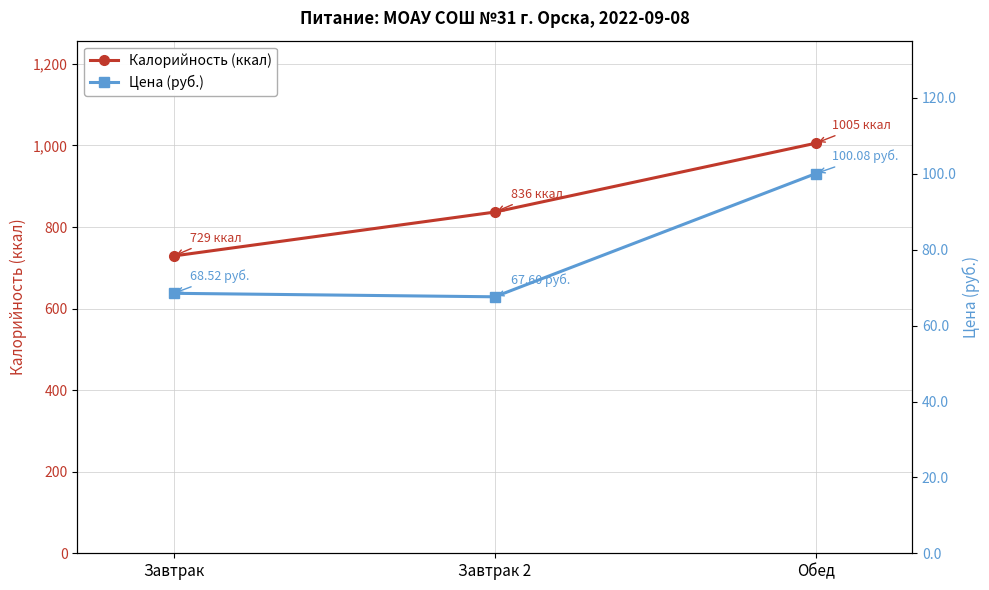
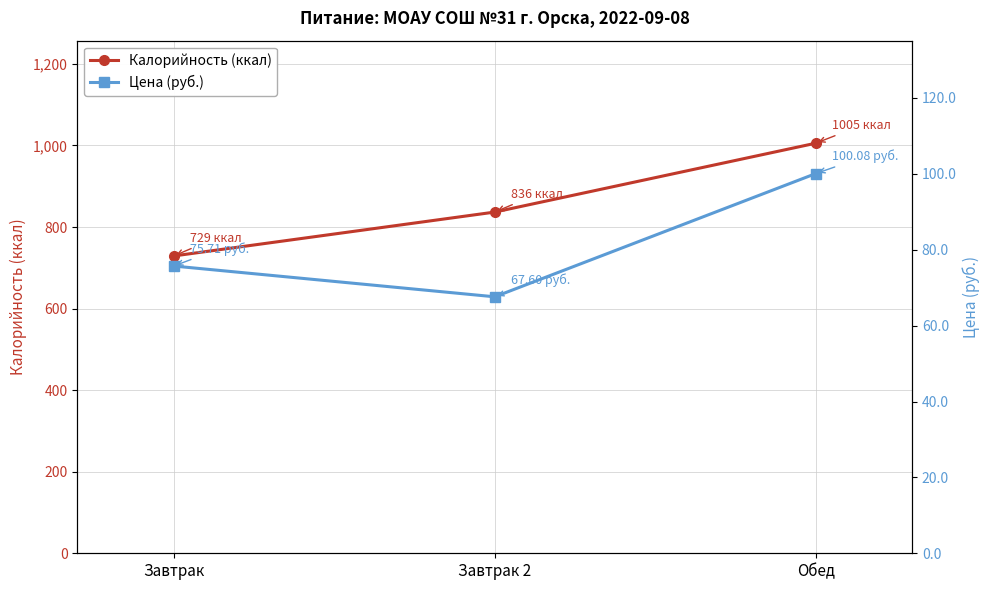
  {
    "Калорийность (ккал)": {
      "Завтрак": 729,
      "Обед": 1005
    },
    "Цена (руб.)": {
-     "Завтрак": 68.52,
+     "Завтрак": 75.71,
      "Завтрак 2": 67.60,
      "Обед": 100.08
    }
  }
